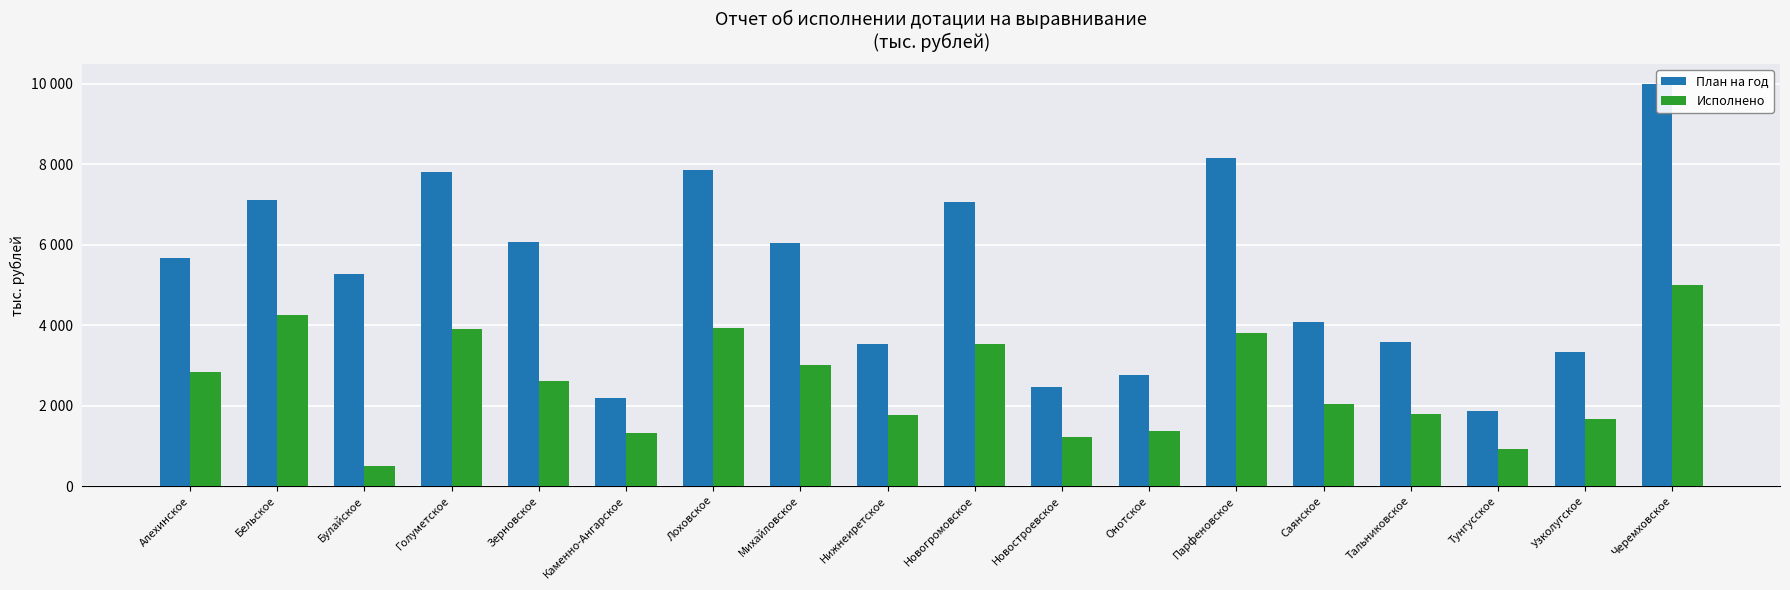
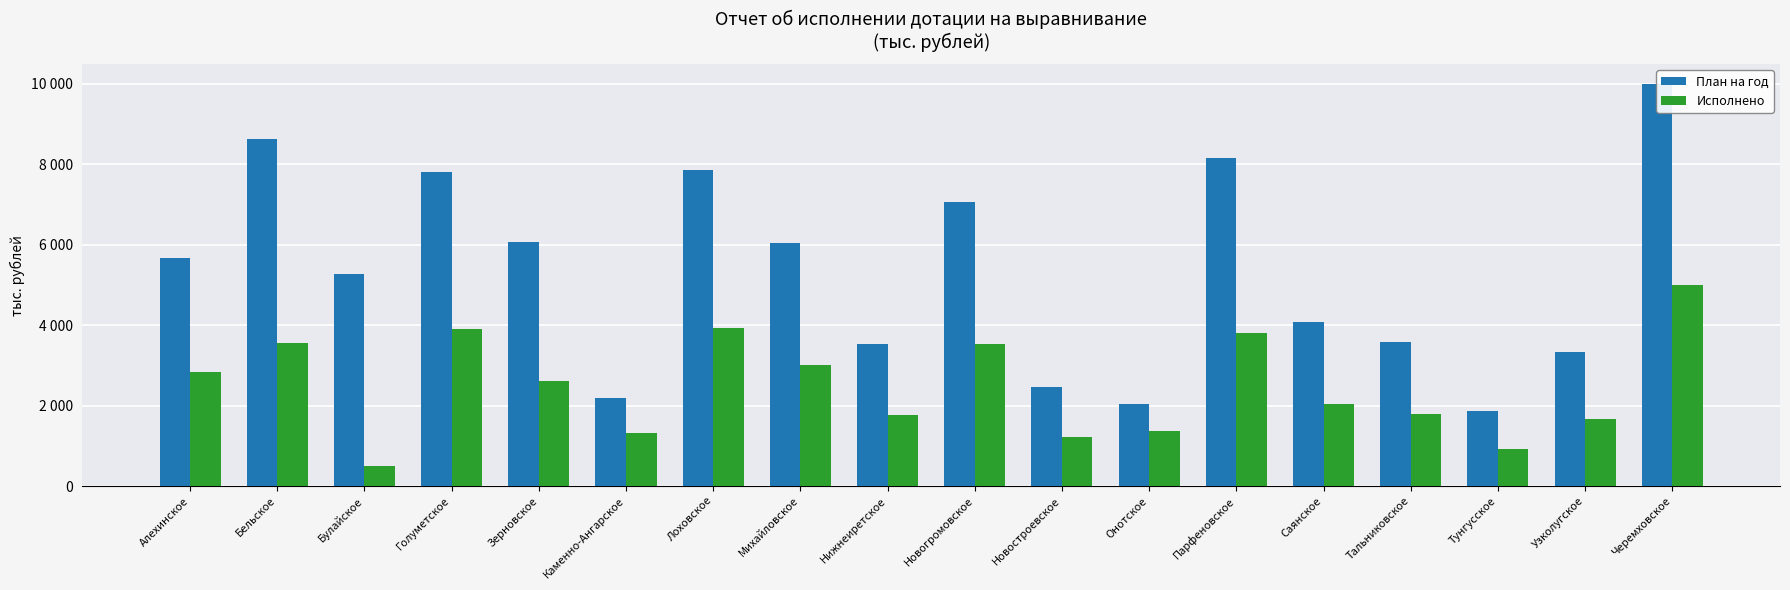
  {
    "План на год": {
      "Алехинское": 5700,
-     "Бельское": 7100,
+     "Бельское": 8600,
      "Булайское": 5300,
      "Голуметское": 7800,
      "Зерновское": 6100,
      "Каменно-Ангарское": 2200,
      "Лоховское": 7900,
      "Михайловское": 6000,
      "Нижнеиретское": 3500,
      "Новогромовское": 7100,
      "Новостроевское": 2500,
-     "Онотское": 2800,
+     "Онотское": 2000,
      "Парфеновское": 8200,
      "Саянское": 4100,
      "Тальниковское": 3600,
      "Тунгусское": 1900,
      "Узколугское": 3300
    },
    "Исполнено": {
      "Алехинское": 2800,
-     "Бельское": 4300,
+     "Бельское": 3600,
      "Булайское": 500,
      "Голуметское": 3900,
      "Зерновское": 2600,
      "Каменно-Ангарское": 1300,
      "Лоховское": 3900,
      "Михайловское": 3000,
      "Нижнеиретское": 1800,
      "Новогромовское": 3500,
      "Новостроевское": 1200,
      "Онотское": 1400,
      "Парфеновское": 3800,
      "Саянское": 2000,
      "Тальниковское": 1800,
      "Тунгусское": 900,
      "Узколугское": 1700,
      "Черемховское": 5000
    }
  }
